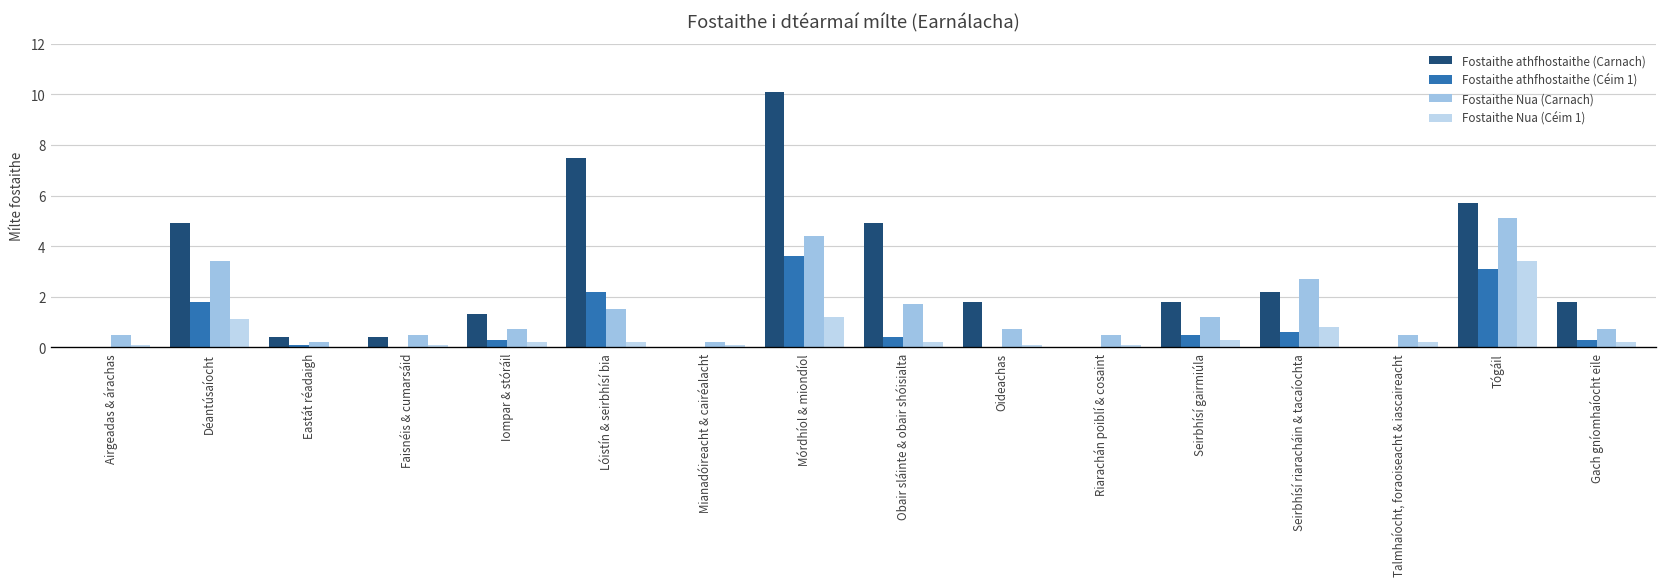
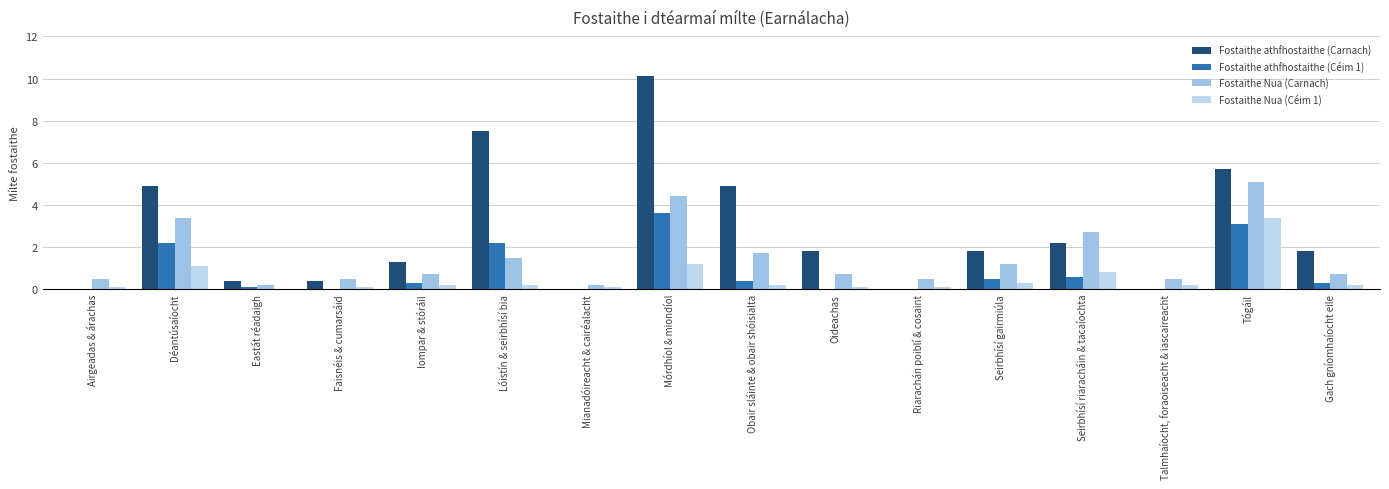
  {
    "Fostaithe athfhostaithe (Carnach)": {
      "Airgeadas & árachas": 0.0,
      "Déantúsaíocht": 4.9,
      "Eastát réadaigh": 0.4,
      "Faisnéis & cumarsáid": 0.4,
      "Iompar & stóráil": 1.3,
      "Lóistín & seirbhísí bia": 7.5,
      "Mianadóireacht & cairéalacht": 0.0,
      "Mórdhíol & miondíol": 10.1,
      "Obair sláinte & obair shóisialta": 4.9,
      "Oideachas": 1.8,
      "Riarachán poiblí & cosaint": 0.0,
      "Seirbhísí gairmiúla": 1.8,
      "Seirbhísí riaracháin & tacaíochta": 2.2,
      "Talmhaíocht, foraoiseacht & iascaireacht": 0.0,
      "Tógáil": 5.7,
      "Gach gníomhaíocht eile": 1.8
    },
    "Fostaithe athfhostaithe (Céim 1)": {
      "Airgeadas & árachas": 0.0,
-     "Déantúsaíocht": 1.8,
+     "Déantúsaíocht": 2.2,
      "Faisnéis & cumarsáid": 0.0,
      "Iompar & stóráil": 0.3,
      "Lóistín & seirbhísí bia": 2.2,
      "Mianadóireacht & cairéalacht": 0.0,
      "Mórdhíol & miondíol": 3.6,
      "Obair sláinte & obair shóisialta": 0.4,
      "Oideachas": 0.0,
      "Riarachán poiblí & cosaint": 0.0,
      "Seirbhísí gairmiúla": 0.5,
      "Seirbhísí riaracháin & tacaíochta": 0.6,
      "Talmhaíocht, foraoiseacht & iascaireacht": 0.0,
      "Tógáil": 3.1,
      "Gach gníomhaíocht eile": 0.3
    }
  }
